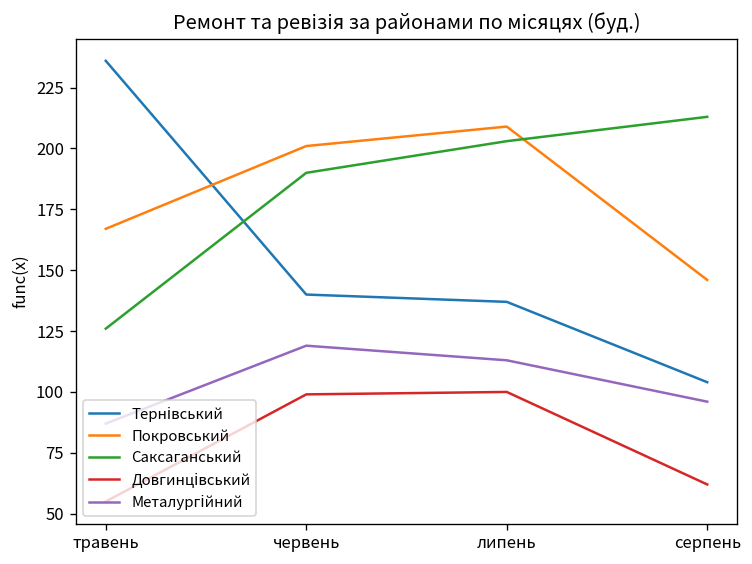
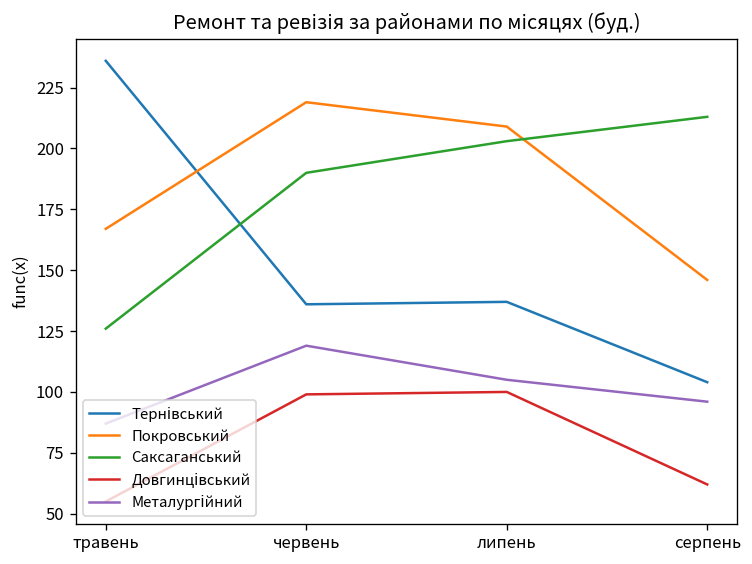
  {
    "Тернівський": {
      "травень": 236,
-     "червень": 140,
+     "червень": 136,
      "липень": 137,
      "серпень": 104
    },
    "Покровський": {
      "травень": 167,
-     "червень": 201,
+     "червень": 219,
      "липень": 209,
      "серпень": 146
    },
    "Саксаганський": {
      "травень": 126,
      "червень": 190,
      "липень": 203,
      "серпень": 213
    },
    "Довгинцівський": {
      "червень": 99,
      "липень": 100,
      "серпень": 62
    },
    "Металургійний": {
      "червень": 119,
-     "липень": 113,
+     "липень": 105,
      "серпень": 96
    }
  }
